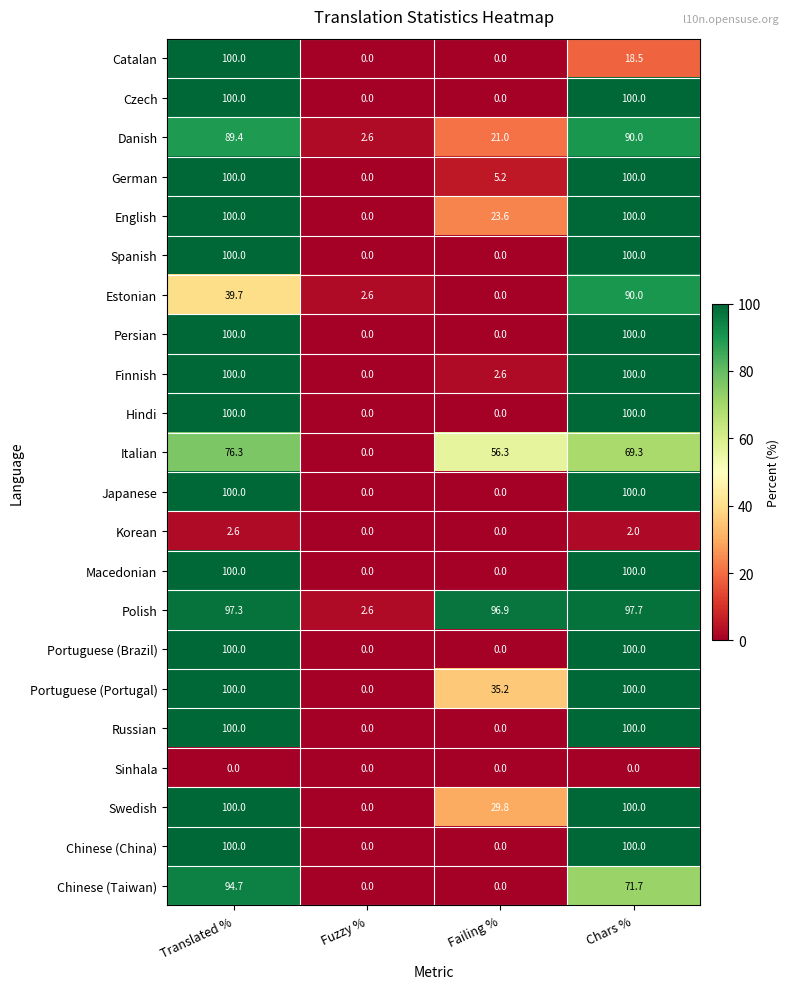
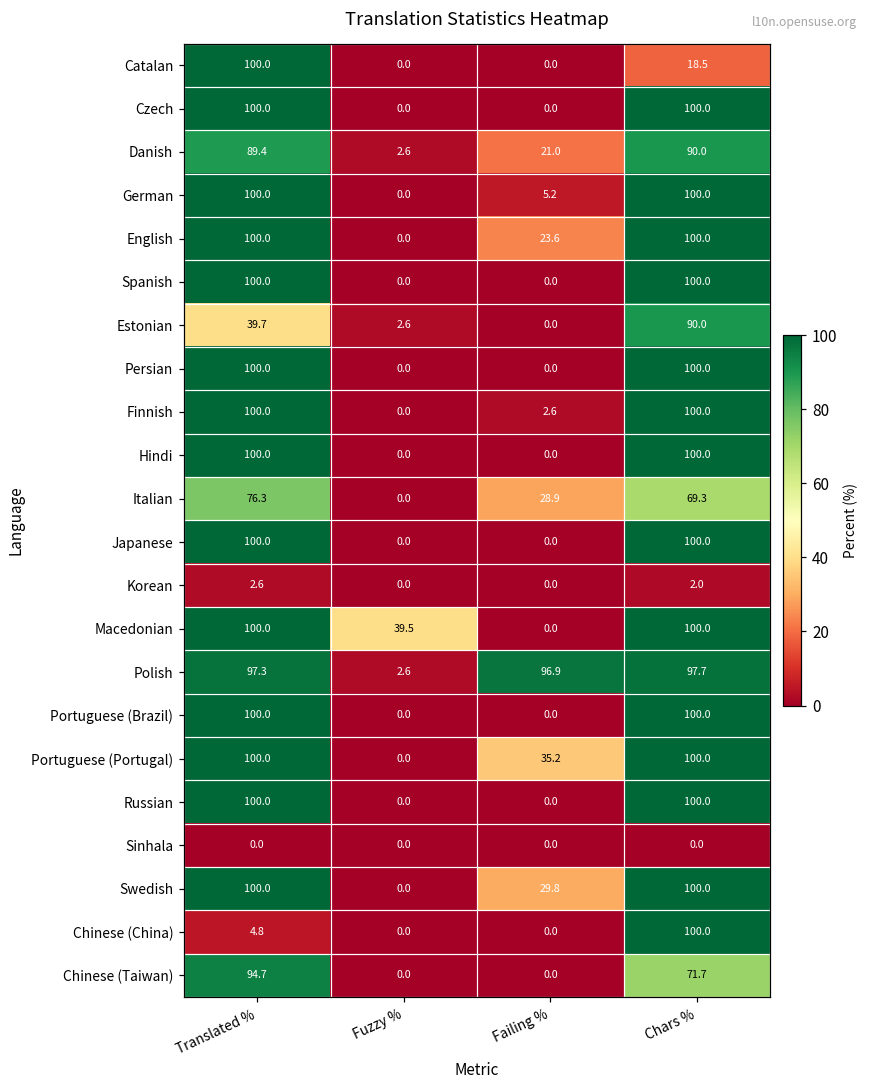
  {
    "Catalan": {
      "Translated %": 100.0,
      "Fuzzy %": 0.0,
      "Failing %": 0.0,
      "Chars %": 18.5
    },
    "Czech": {
      "Translated %": 100.0,
      "Fuzzy %": 0.0,
      "Failing %": 0.0,
      "Chars %": 100.0
    },
    "Danish": {
      "Translated %": 89.4,
      "Fuzzy %": 2.6,
      "Failing %": 21.0,
      "Chars %": 90.0
    },
    "German": {
      "Translated %": 100.0,
      "Fuzzy %": 0.0,
      "Failing %": 5.2,
      "Chars %": 100.0
    },
    "English": {
      "Translated %": 100.0,
      "Fuzzy %": 0.0,
      "Failing %": 23.6,
      "Chars %": 100.0
    },
    "Spanish": {
      "Translated %": 100.0,
      "Fuzzy %": 0.0,
      "Failing %": 0.0,
      "Chars %": 100.0
    },
    "Estonian": {
      "Translated %": 39.7,
      "Fuzzy %": 2.6,
      "Failing %": 0.0,
      "Chars %": 90.0
    },
    "Persian": {
      "Translated %": 100.0,
      "Fuzzy %": 0.0,
      "Failing %": 0.0,
      "Chars %": 100.0
    },
    "Finnish": {
      "Translated %": 100.0,
      "Fuzzy %": 0.0,
      "Failing %": 2.6,
      "Chars %": 100.0
    },
    "Hindi": {
      "Translated %": 100.0,
      "Fuzzy %": 0.0,
      "Failing %": 0.0,
      "Chars %": 100.0
    },
    "Italian": {
      "Translated %": 76.3,
      "Fuzzy %": 0.0,
-     "Failing %": 56.3,
+     "Failing %": 28.9,
      "Chars %": 69.3
    },
    "Japanese": {
      "Translated %": 100.0,
      "Fuzzy %": 0.0,
      "Failing %": 0.0,
      "Chars %": 100.0
    },
    "Korean": {
      "Translated %": 2.6,
      "Fuzzy %": 0.0,
      "Failing %": 0.0,
      "Chars %": 2.0
    },
    "Macedonian": {
      "Translated %": 100.0,
-     "Fuzzy %": 0.0,
+     "Fuzzy %": 39.5,
      "Failing %": 0.0,
      "Chars %": 100.0
    },
    "Polish": {
      "Translated %": 97.3,
      "Fuzzy %": 2.6,
      "Failing %": 96.9,
      "Chars %": 97.7
    },
    "Portuguese (Brazil)": {
      "Translated %": 100.0,
      "Fuzzy %": 0.0,
      "Failing %": 0.0,
      "Chars %": 100.0
    },
    "Portuguese (Portugal)": {
      "Translated %": 100.0,
      "Fuzzy %": 0.0,
      "Failing %": 35.2,
      "Chars %": 100.0
    },
    "Russian": {
      "Translated %": 100.0,
      "Fuzzy %": 0.0,
      "Failing %": 0.0,
      "Chars %": 100.0
    },
    "Sinhala": {
      "Translated %": 0.0,
      "Fuzzy %": 0.0,
      "Failing %": 0.0,
      "Chars %": 0.0
    },
    "Swedish": {
      "Translated %": 100.0,
      "Fuzzy %": 0.0,
      "Failing %": 29.8,
      "Chars %": 100.0
    },
    "Chinese (China)": {
-     "Translated %": 100.0,
+     "Translated %": 4.8,
      "Fuzzy %": 0.0,
      "Failing %": 0.0,
      "Chars %": 100.0
    },
    "Chinese (Taiwan)": {
      "Translated %": 94.7,
      "Fuzzy %": 0.0,
      "Failing %": 0.0,
      "Chars %": 71.7
    }
  }
